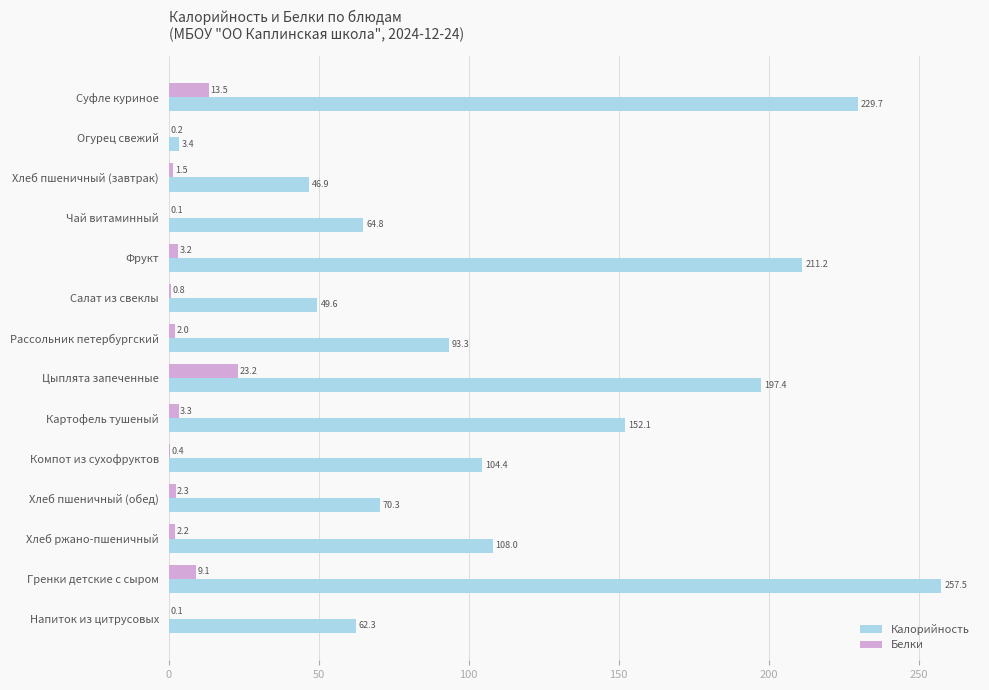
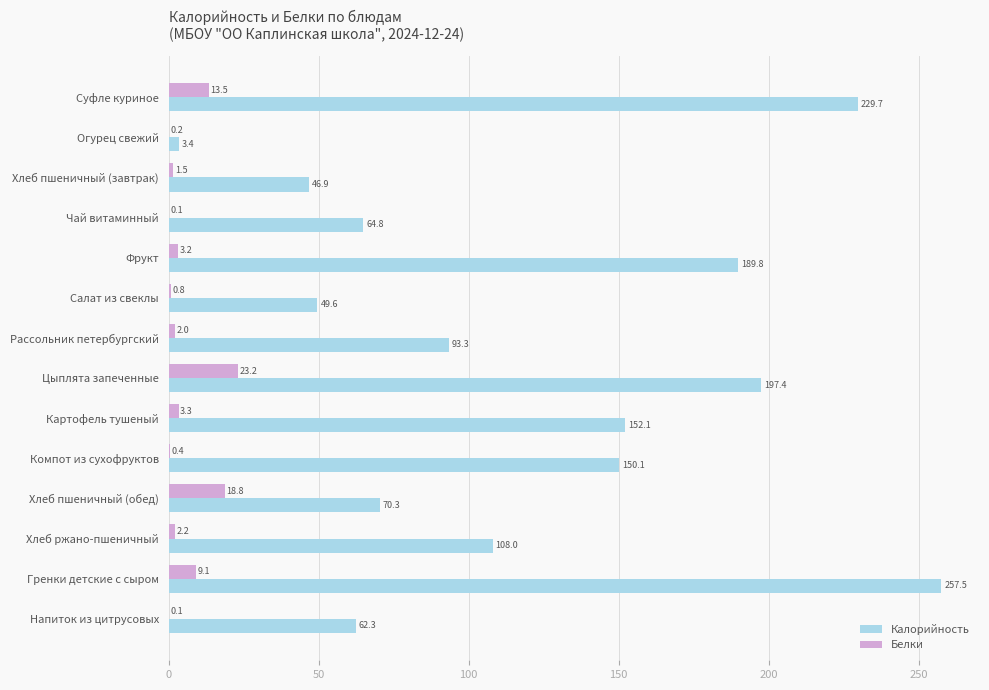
  {
    "Калорийность": {
      "Суфле куриное": 229.7,
      "Огурец свежий": 3.4,
      "Хлеб пшеничный (завтрак)": 46.9,
      "Чай витаминный": 64.8,
-     "Фрукт": 211.2,
+     "Фрукт": 189.8,
      "Салат из свеклы": 49.6,
      "Рассольник петербургский": 93.3,
      "Цыплята запеченные": 197.4,
      "Картофель тушеный": 152.1,
-     "Компот из сухофруктов": 104.4,
+     "Компот из сухофруктов": 150.1,
      "Хлеб пшеничный (обед)": 70.3,
      "Хлеб ржано-пшеничный": 108.0,
      "Гренки детские с сыром": 257.5,
      "Напиток из цитрусовых": 62.3
    },
    "Белки": {
      "Суфле куриное": 13.5,
      "Огурец свежий": 0.2,
      "Хлеб пшеничный (завтрак)": 1.5,
      "Чай витаминный": 0.1,
      "Фрукт": 3.2,
      "Салат из свеклы": 0.8,
      "Рассольник петербургский": 2.0,
      "Цыплята запеченные": 23.2,
      "Картофель тушеный": 3.3,
      "Компот из сухофруктов": 0.4,
-     "Хлеб пшеничный (обед)": 2.3,
+     "Хлеб пшеничный (обед)": 18.8,
      "Хлеб ржано-пшеничный": 2.2,
      "Гренки детские с сыром": 9.1,
      "Напиток из цитрусовых": 0.1
    }
  }
